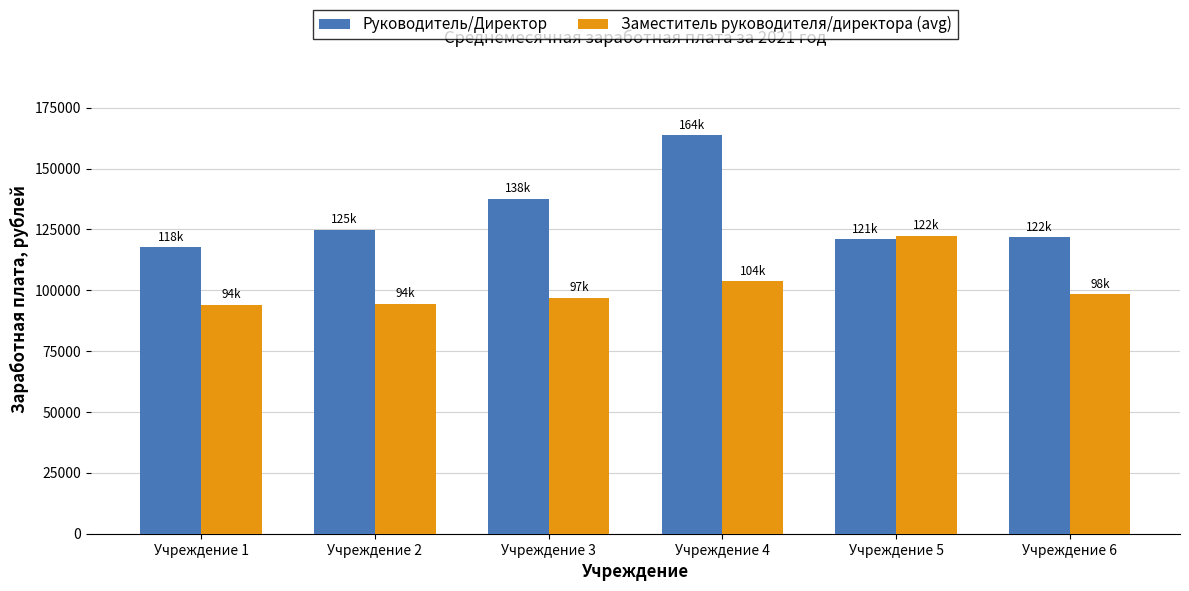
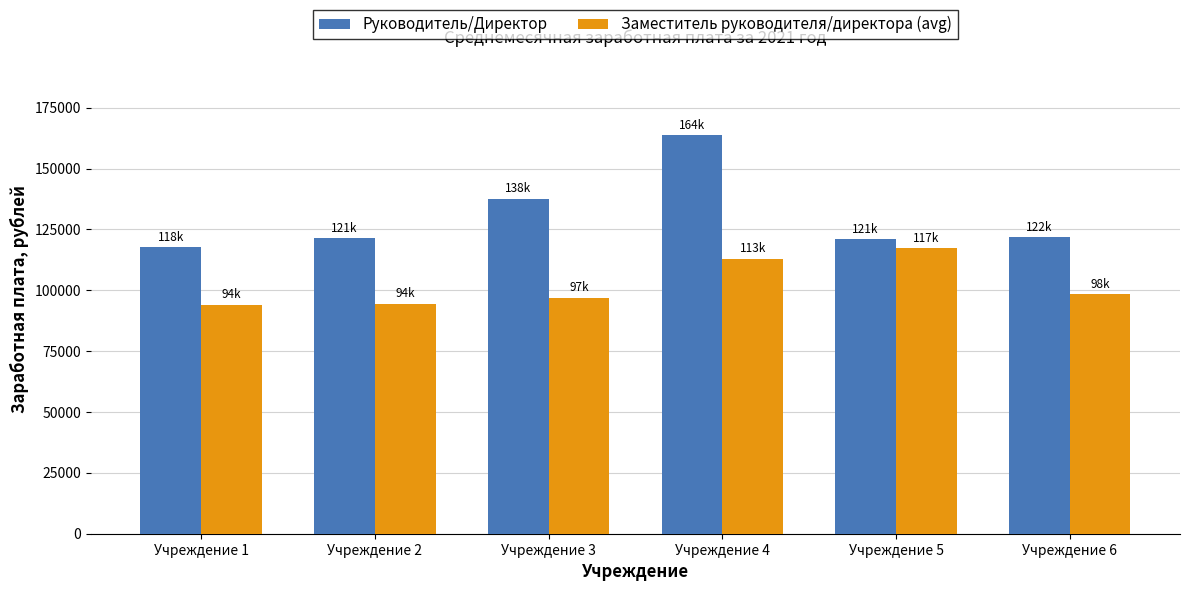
  {
    "Руководитель/Директор": {
      "Учреждение 1": "118k",
-     "Учреждение 2": "125k",
+     "Учреждение 2": "121k",
      "Учреждение 3": "138k",
      "Учреждение 4": "164k",
      "Учреждение 5": "121k",
      "Учреждение 6": "122k"
    },
    "Заместитель руководителя/директора (avg)": {
      "Учреждение 1": "94k",
      "Учреждение 2": "94k",
      "Учреждение 3": "97k",
-     "Учреждение 4": "104k",
-     "Учреждение 5": "122k",
+     "Учреждение 4": "113k",
+     "Учреждение 5": "117k",
      "Учреждение 6": "98k"
    }
  }
